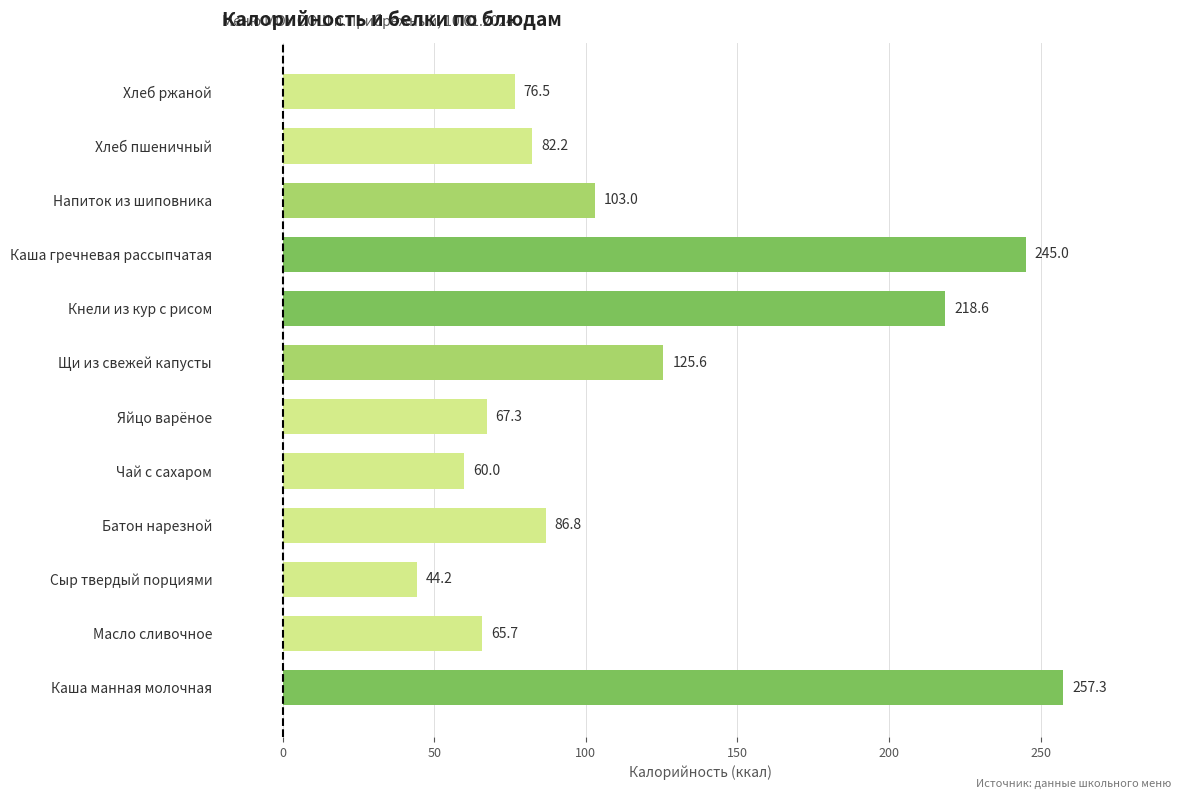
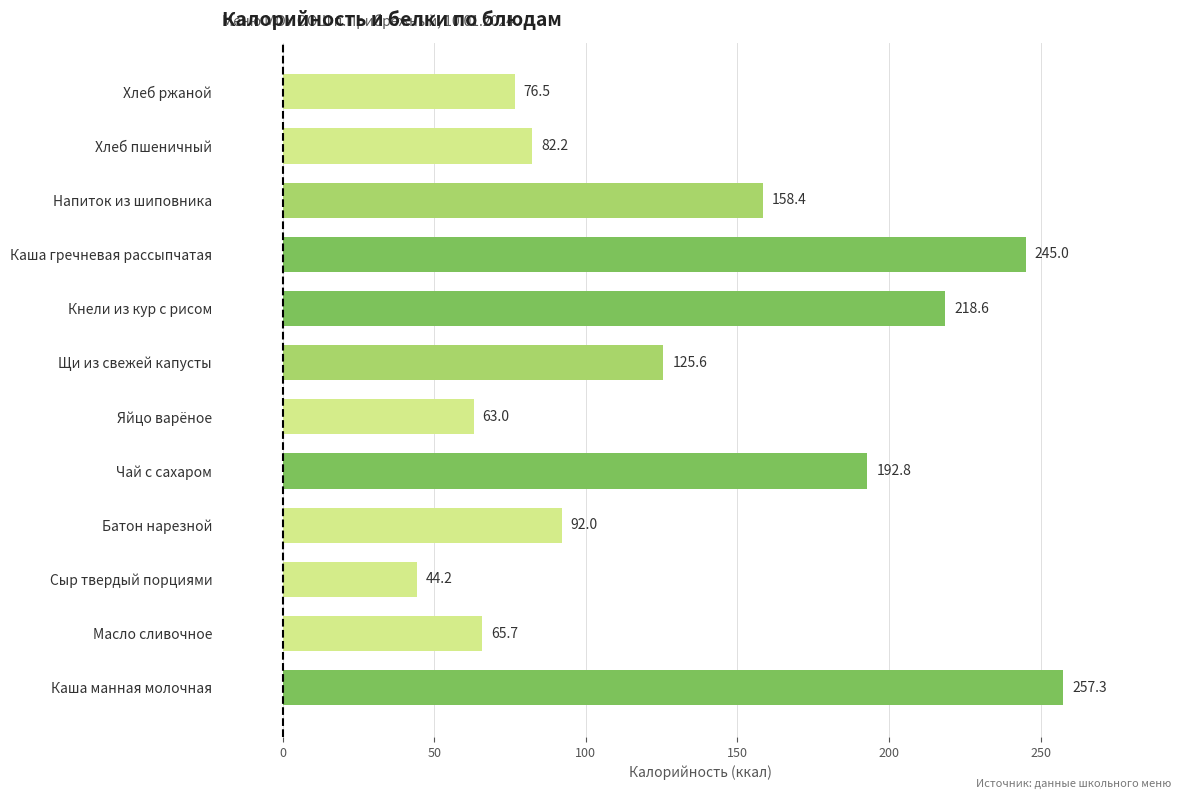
  {
    "Хлеб ржаной": 76.5,
    "Хлеб пшеничный": 82.2,
-   "Напиток из шиповника": 103.0,
+   "Напиток из шиповника": 158.4,
    "Каша гречневая рассыпчатая": 245.0,
    "Кнели из кур с рисом": 218.6,
    "Щи из свежей капусты": 125.6,
-   "Яйцо варёное": 67.3,
-   "Чай с сахаром": 60.0,
-   "Батон нарезной": 86.8,
+   "Яйцо варёное": 63.0,
+   "Чай с сахаром": 192.8,
+   "Батон нарезной": 92.0,
    "Сыр твердый порциями": 44.2,
    "Масло сливочное": 65.7,
    "Каша манная молочная": 257.3
  }
